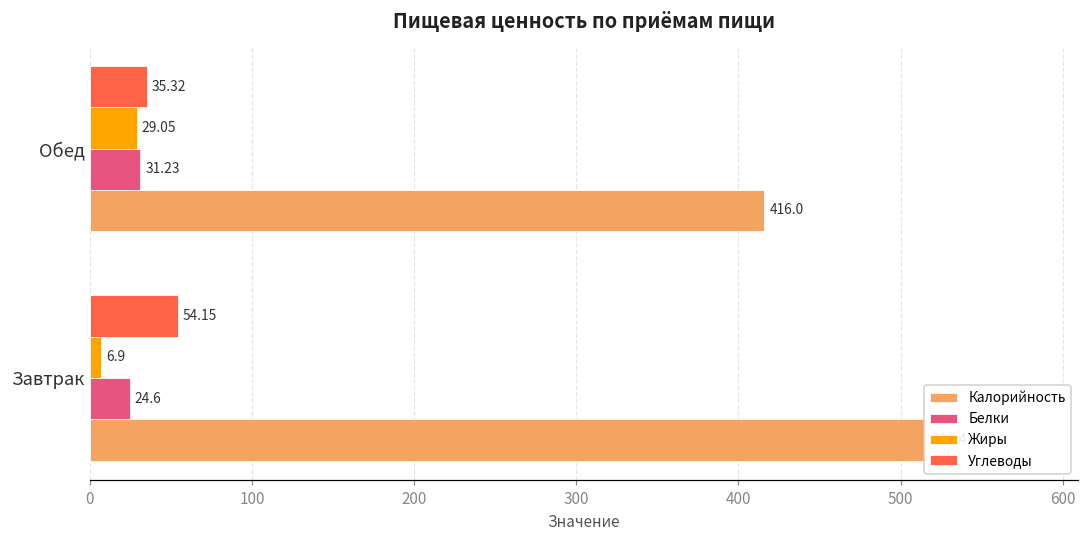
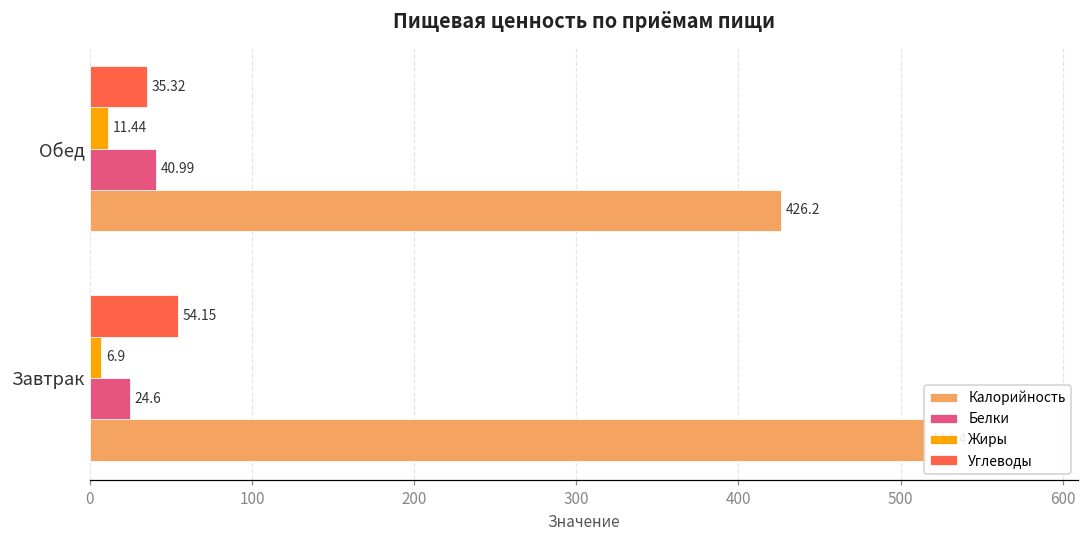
  {
    "Калорийность": {
-     "Обед": 416.0
+     "Обед": 426.2
    },
    "Белки": {
-     "Обед": 31.23,
+     "Обед": 40.99,
      "Завтрак": 24.6
    },
    "Жиры": {
-     "Обед": 29.05,
+     "Обед": 11.44,
      "Завтрак": 6.9
    },
    "Углеводы": {
      "Обед": 35.32,
      "Завтрак": 54.15
    }
  }
